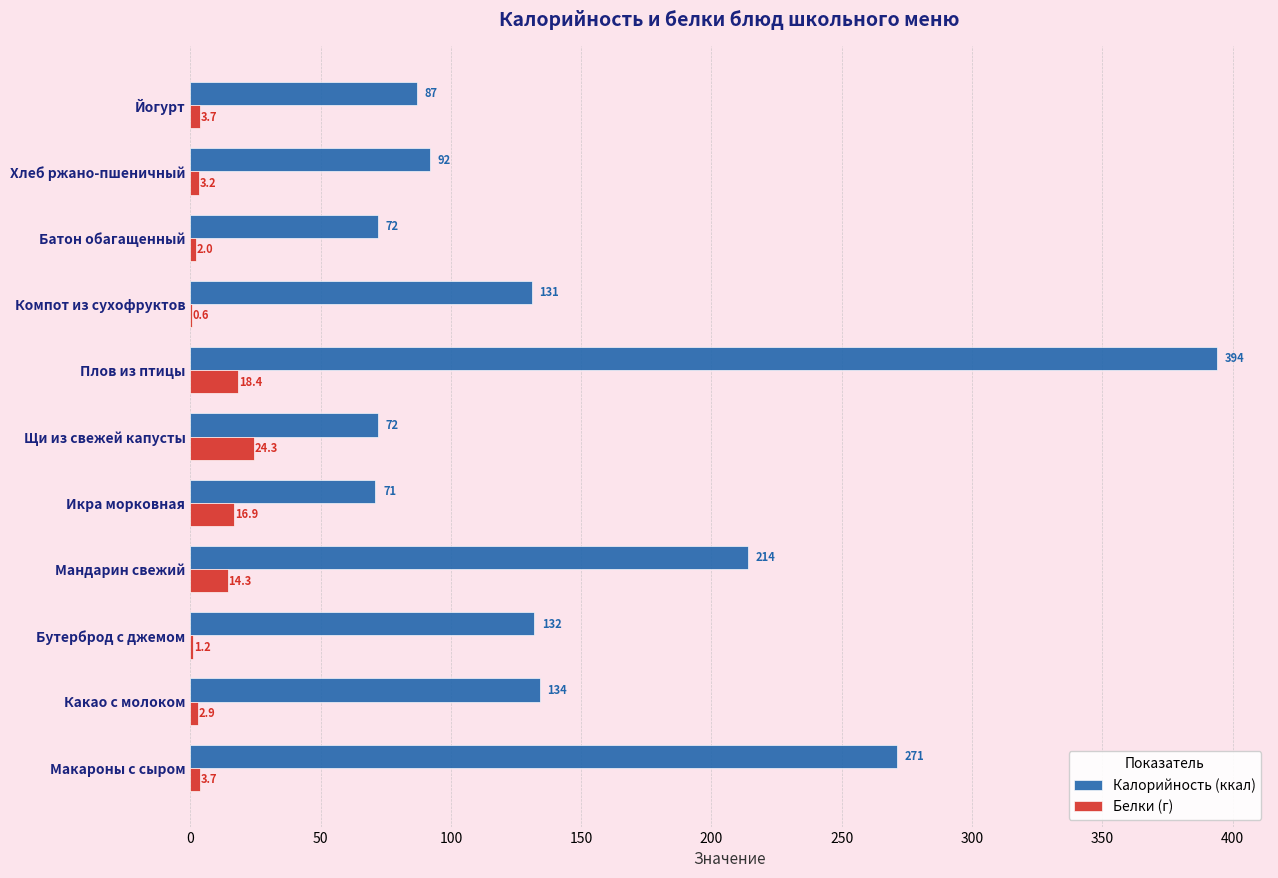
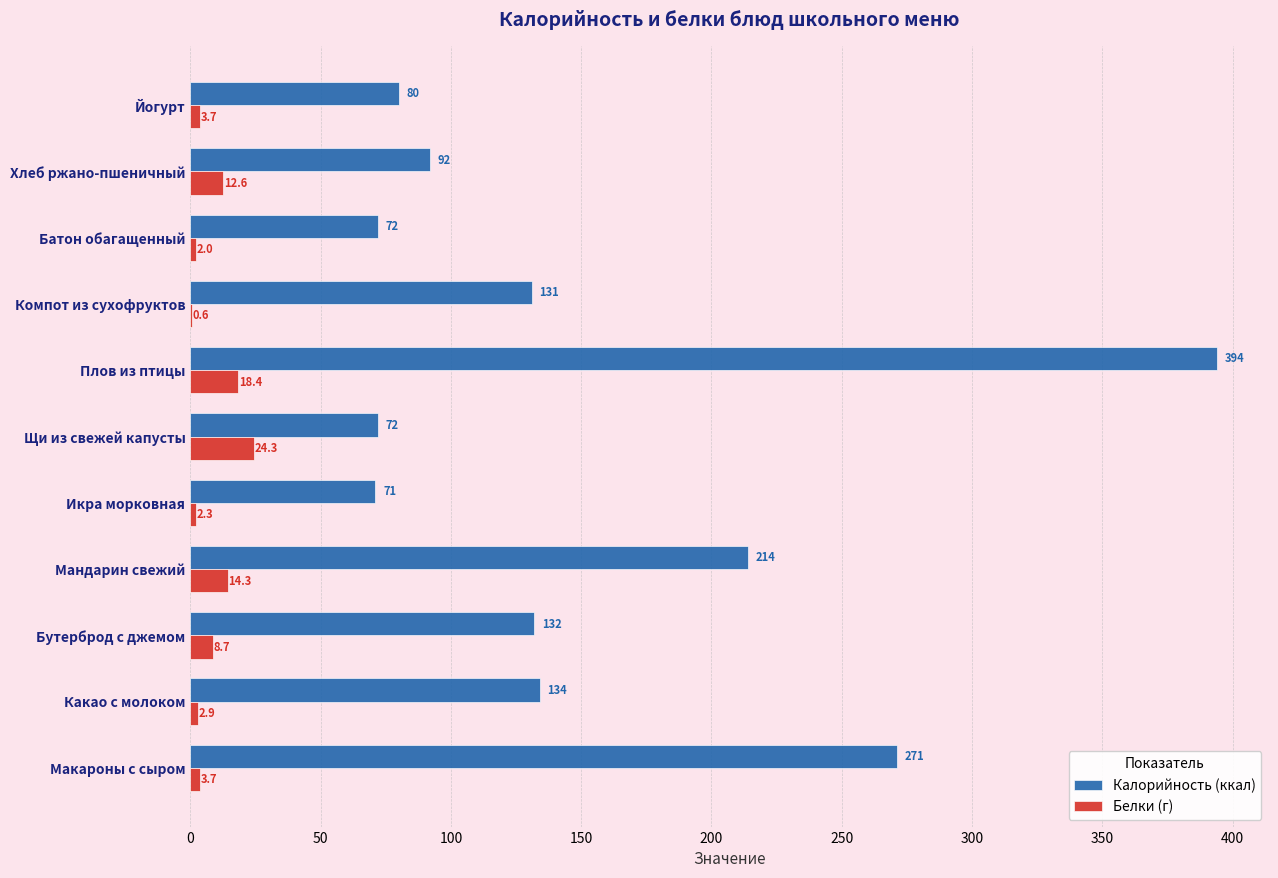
  {
    "Калорийность (ккал)": {
-     "Йогурт": 87,
+     "Йогурт": 80,
      "Хлеб ржано-пшеничный": 92,
      "Батон обагащенный": 72,
      "Компот из сухофруктов": 131,
      "Плов из птицы": 394,
      "Щи из свежей капусты": 72,
      "Икра морковная": 71,
      "Мандарин свежий": 214,
      "Бутерброд с джемом": 132,
      "Какао с молоком": 134,
      "Макароны с сыром": 271
    },
    "Белки (г)": {
      "Йогурт": 3.7,
-     "Хлеб ржано-пшеничный": 3.2,
+     "Хлеб ржано-пшеничный": 12.6,
      "Батон обагащенный": 2.0,
      "Компот из сухофруктов": 0.6,
      "Плов из птицы": 18.4,
      "Щи из свежей капусты": 24.3,
-     "Икра морковная": 16.9,
+     "Икра морковная": 2.3,
      "Мандарин свежий": 14.3,
-     "Бутерброд с джемом": 1.2,
+     "Бутерброд с джемом": 8.7,
      "Какао с молоком": 2.9,
      "Макароны с сыром": 3.7
    }
  }
